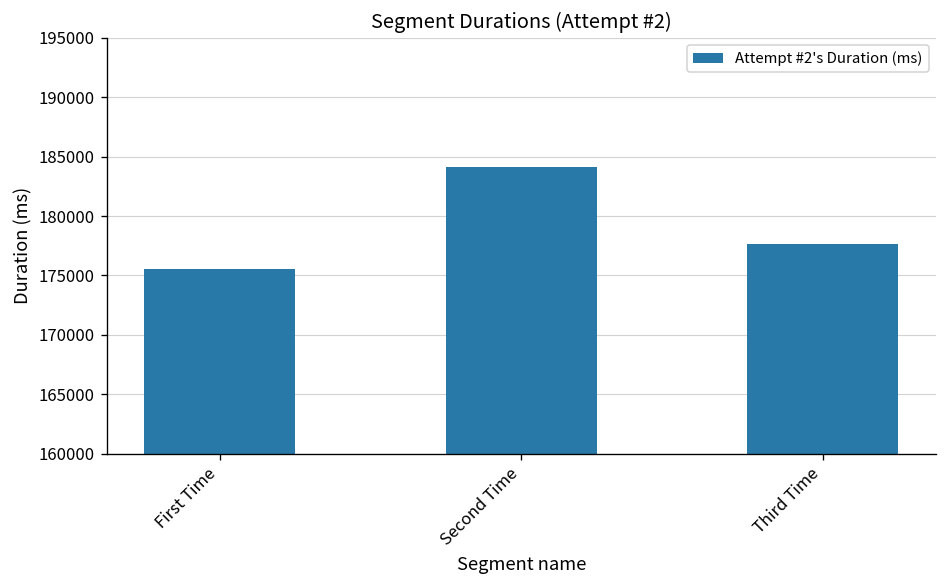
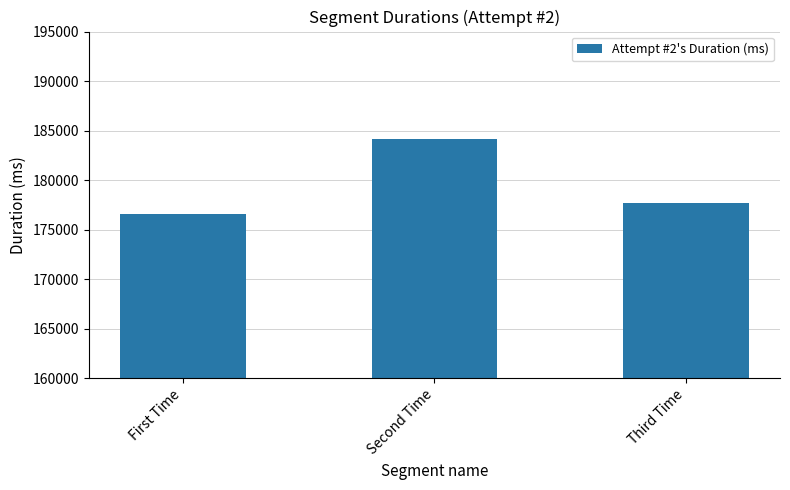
  {
-   "First Time": 176000,
+   "First Time": 177000,
    "Second Time": 184000,
    "Third Time": 178000
  }
